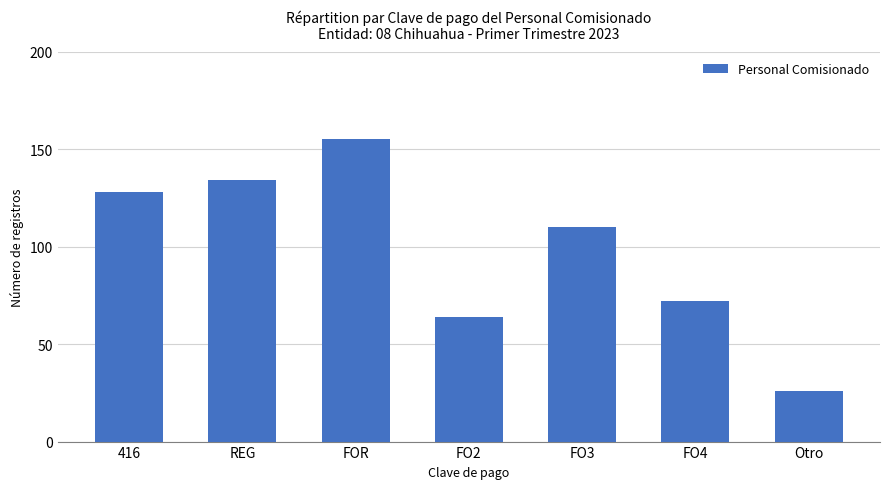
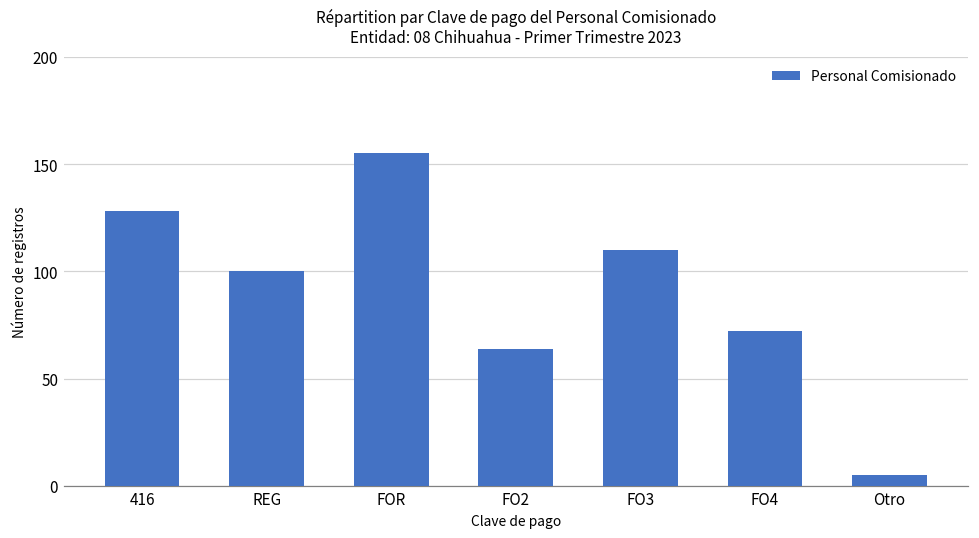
  {
    "416": 128,
-   "REG": 134,
+   "REG": 100,
    "FOR": 155,
    "FO2": 64,
    "FO3": 110,
    "FO4": 72,
-   "Otro": 26
+   "Otro": 5
  }
